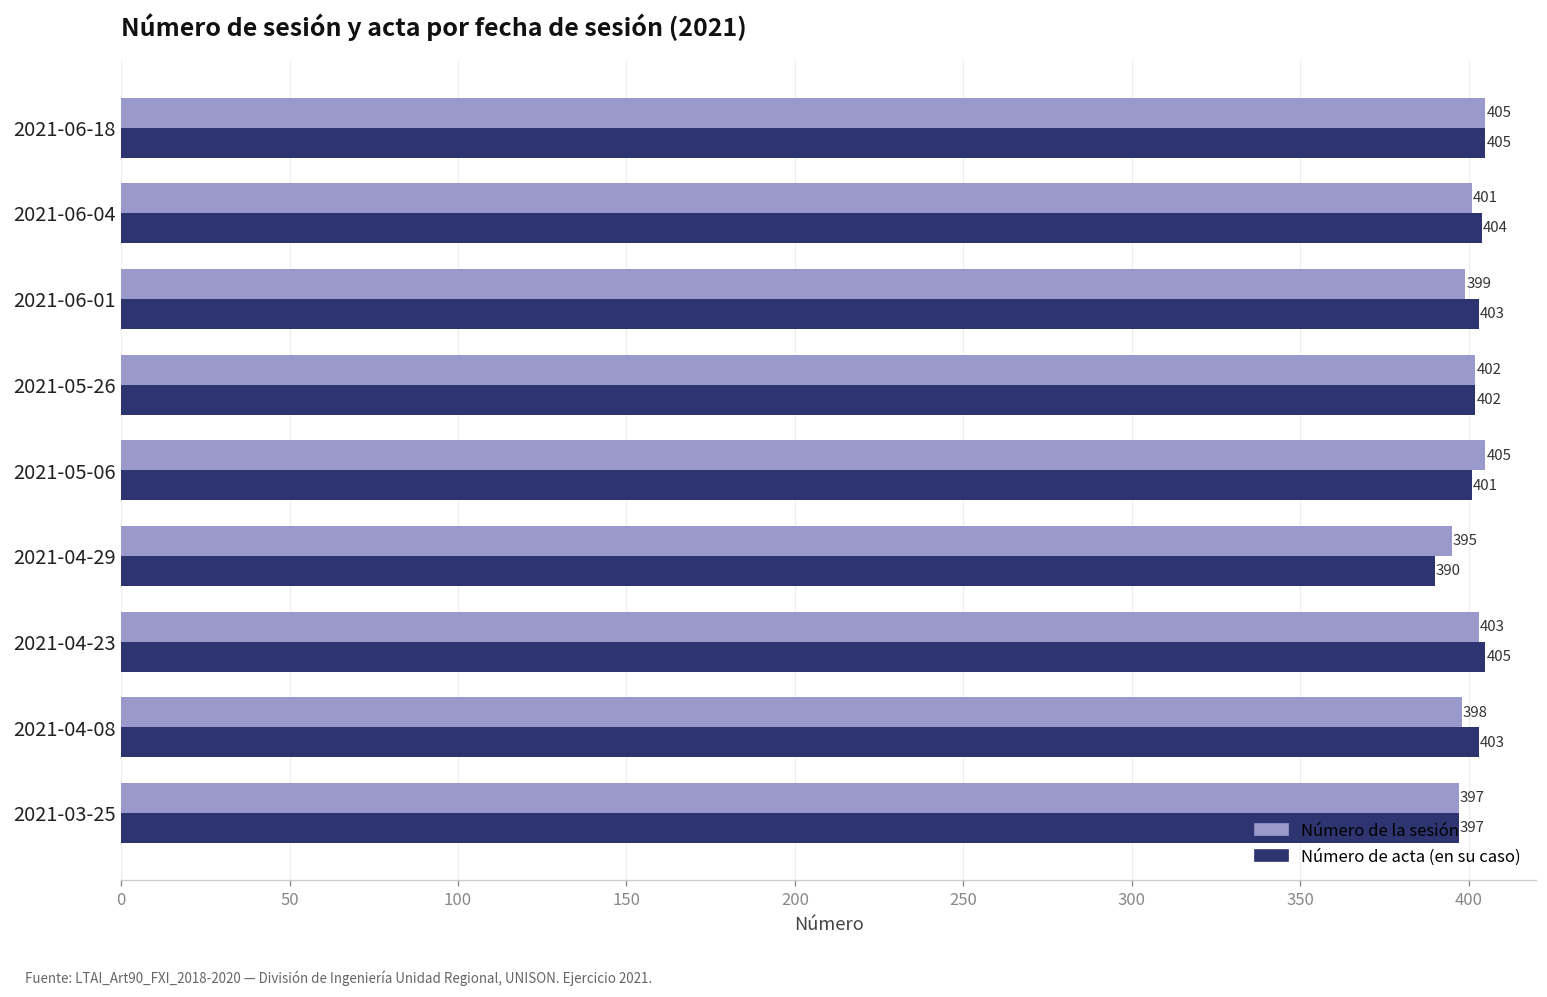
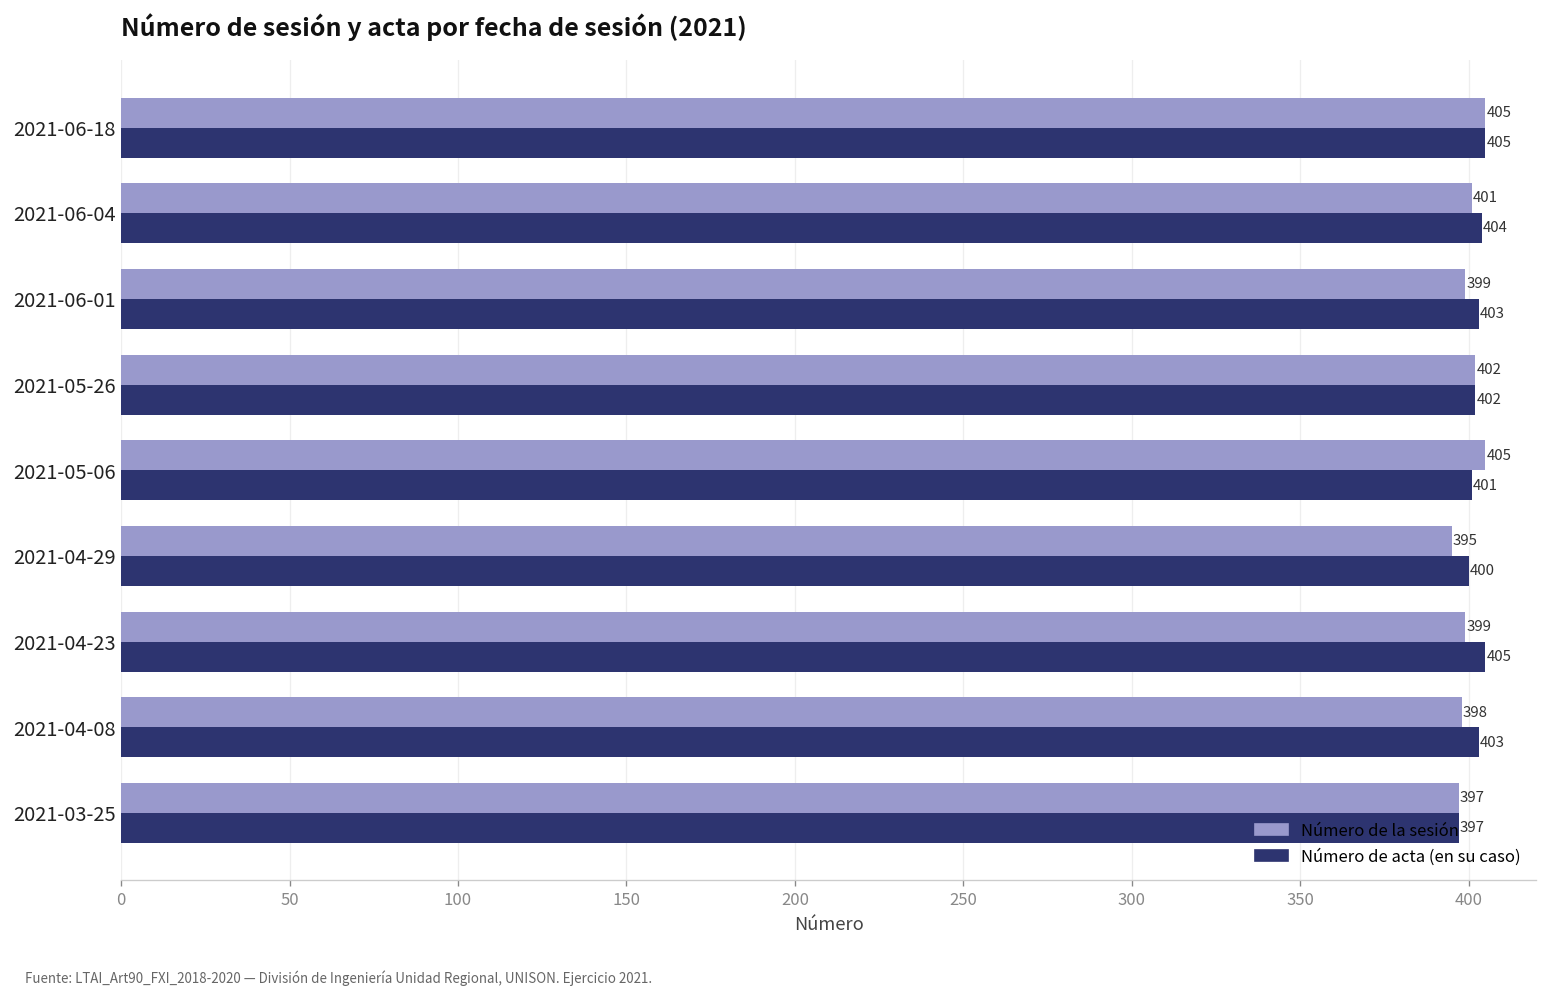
  {
    "Número de la sesión": {
      "2021-06-18": 405,
      "2021-06-04": 401,
      "2021-06-01": 399,
      "2021-05-26": 402,
      "2021-05-06": 405,
      "2021-04-29": 395,
-     "2021-04-23": 403,
+     "2021-04-23": 399,
      "2021-04-08": 398,
      "2021-03-25": 397
    },
    "Número de acta (en su caso)": {
      "2021-06-18": 405,
      "2021-06-04": 404,
      "2021-06-01": 403,
      "2021-05-26": 402,
      "2021-05-06": 401,
-     "2021-04-29": 390,
+     "2021-04-29": 400,
      "2021-04-23": 405,
      "2021-04-08": 403,
      "2021-03-25": 397
    }
  }
